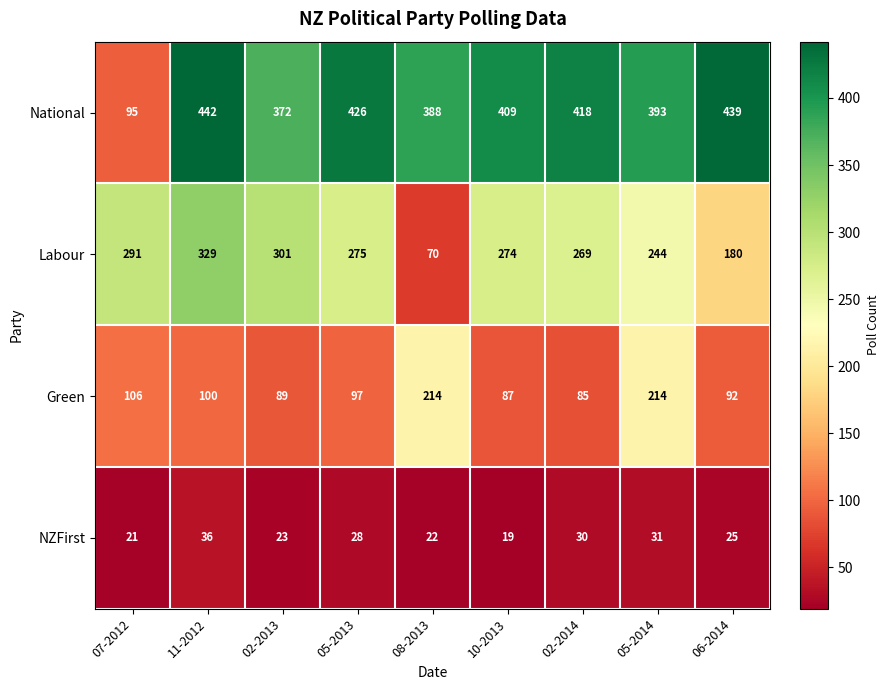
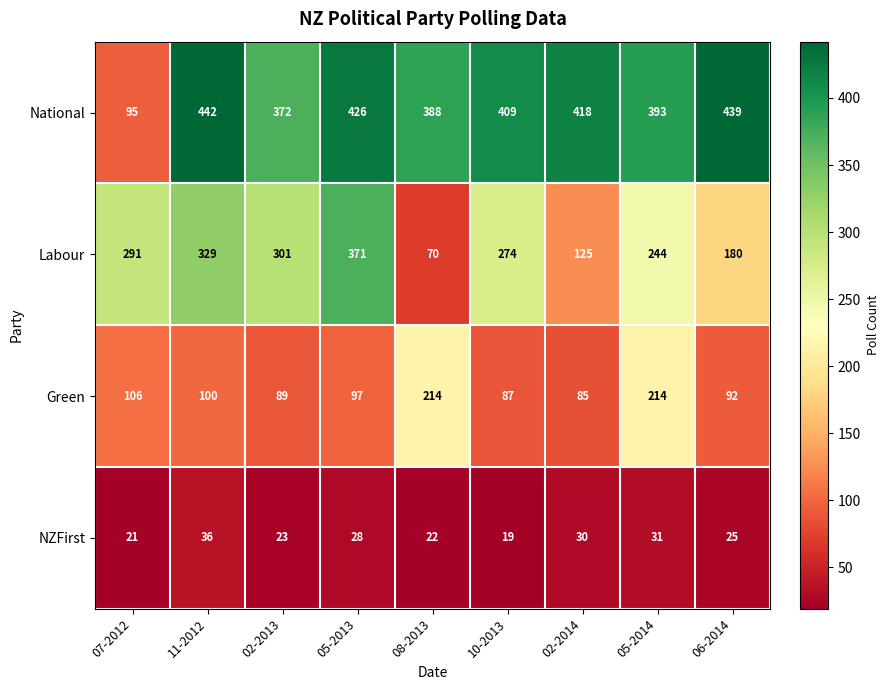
  {
    "National": {
      "07-2012": 95,
      "11-2012": 442,
      "02-2013": 372,
      "05-2013": 426,
      "08-2013": 388,
      "10-2013": 409,
      "02-2014": 418,
      "05-2014": 393,
      "06-2014": 439
    },
    "Labour": {
      "07-2012": 291,
      "11-2012": 329,
      "02-2013": 301,
-     "05-2013": 275,
+     "05-2013": 371,
      "08-2013": 70,
      "10-2013": 274,
-     "02-2014": 269,
+     "02-2014": 125,
      "05-2014": 244,
      "06-2014": 180
    },
    "Green": {
      "07-2012": 106,
      "11-2012": 100,
      "02-2013": 89,
      "05-2013": 97,
      "08-2013": 214,
      "10-2013": 87,
      "02-2014": 85,
      "05-2014": 214,
      "06-2014": 92
    },
    "NZFirst": {
      "07-2012": 21,
      "11-2012": 36,
      "02-2013": 23,
      "05-2013": 28,
      "08-2013": 22,
      "10-2013": 19,
      "02-2014": 30,
      "05-2014": 31,
      "06-2014": 25
    }
  }
